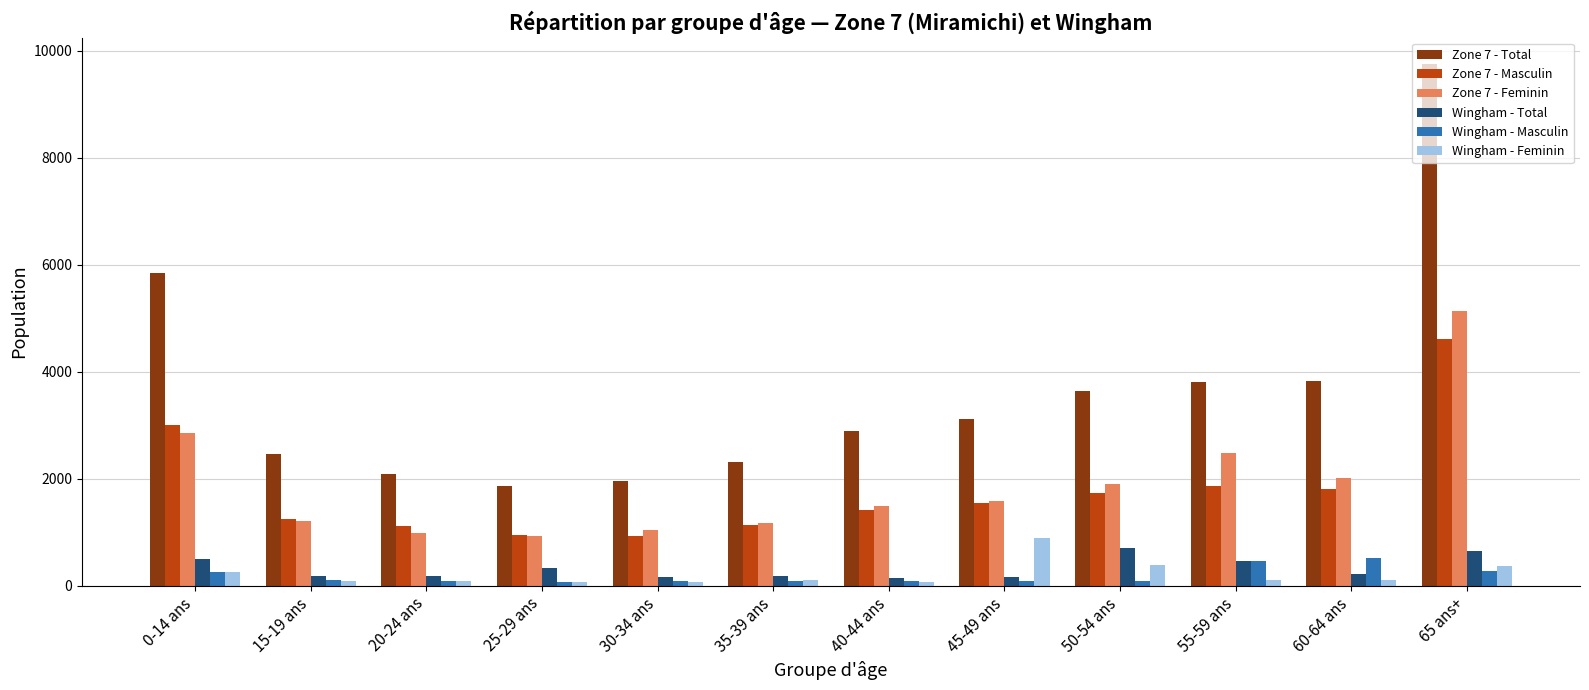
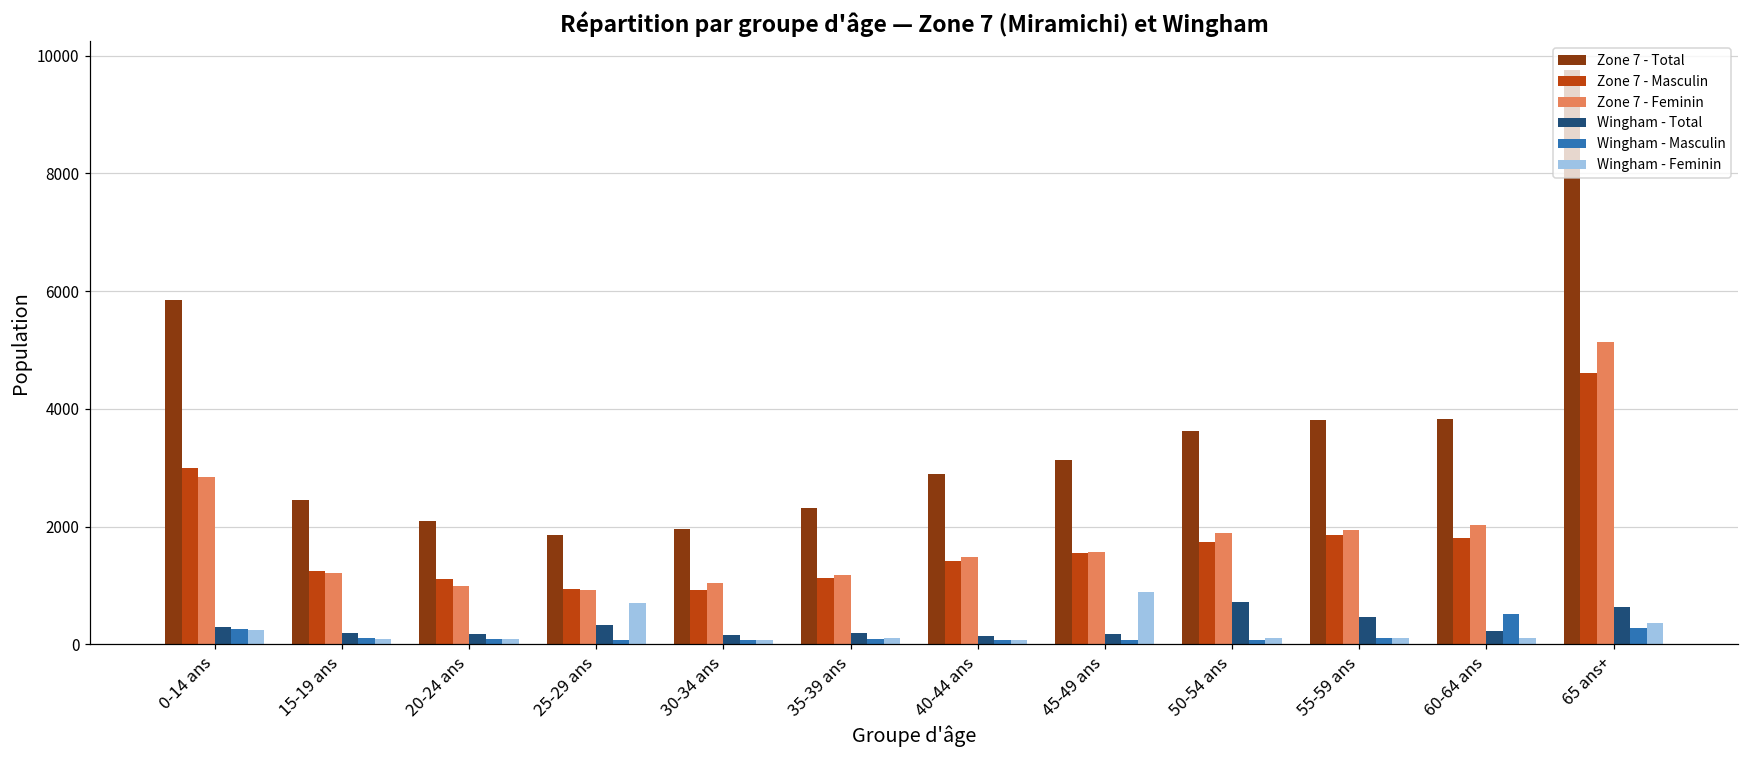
  {
    "Zone 7 - Feminin": {
      "0-14 ans": 2900,
      "15-19 ans": 1200,
      "20-24 ans": 1000,
      "25-29 ans": 900,
      "30-34 ans": 1000,
      "35-39 ans": 1200,
      "40-44 ans": 1500,
      "45-49 ans": 1600,
      "50-54 ans": 1900,
-     "55-59 ans": 2500,
+     "55-59 ans": 1900,
      "60-64 ans": 2000,
      "65 ans+": 5100
    },
    "Wingham - Total": {
-     "0-14 ans": 500,
+     "0-14 ans": 300,
      "15-19 ans": 200,
      "20-24 ans": 200,
      "25-29 ans": 300,
      "30-34 ans": 200,
      "35-39 ans": 200,
      "40-44 ans": 100,
      "45-49 ans": 200,
      "50-54 ans": 700,
      "55-59 ans": 500,
      "60-64 ans": 200,
      "65 ans+": 600
    },
    "Wingham - Masculin": {
      "0-14 ans": 300,
      "15-19 ans": 100,
      "20-24 ans": 100,
      "25-29 ans": 100,
      "30-34 ans": 100,
      "35-39 ans": 100,
      "40-44 ans": 100,
      "45-49 ans": 100,
      "50-54 ans": 100,
-     "55-59 ans": 500,
+     "55-59 ans": 100,
      "60-64 ans": 500,
      "65 ans+": 300
    },
    "Wingham - Feminin": {
      "0-14 ans": 300,
      "15-19 ans": 100,
      "20-24 ans": 100,
-     "25-29 ans": 100,
+     "25-29 ans": 700,
      "30-34 ans": 100,
      "35-39 ans": 100,
      "40-44 ans": 100,
      "45-49 ans": 900,
-     "50-54 ans": 400,
+     "50-54 ans": 100,
      "55-59 ans": 100,
      "60-64 ans": 100,
      "65 ans+": 400
    }
  }
